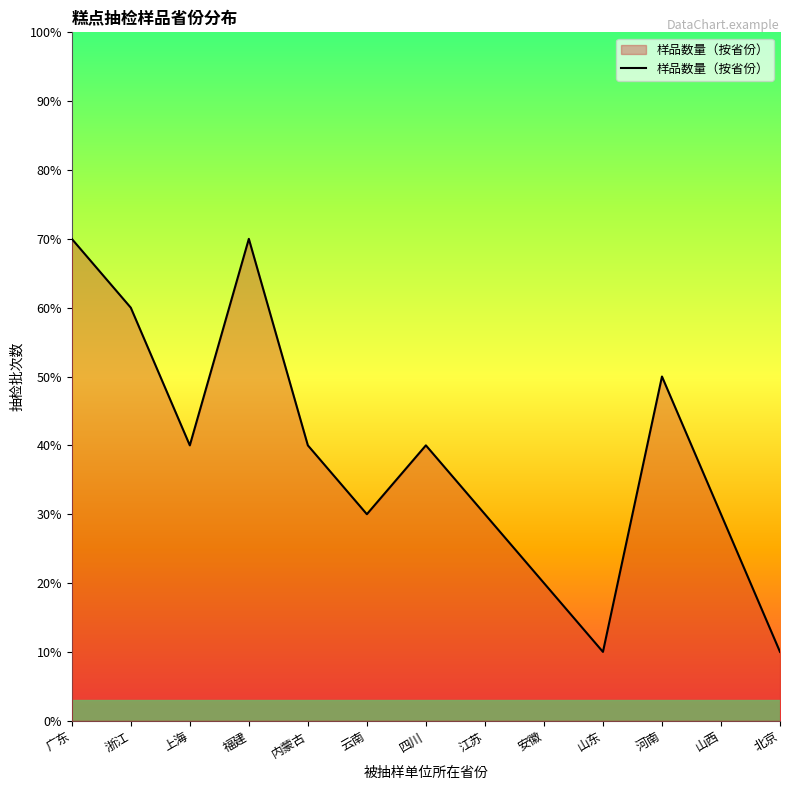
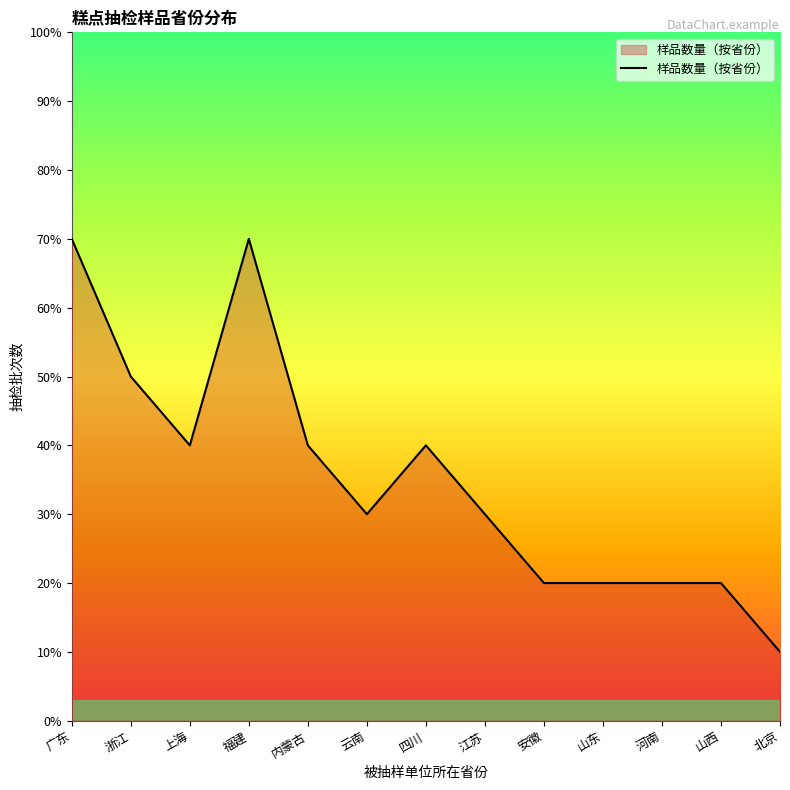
  {
    "广东": "70%",
-   "浙江": "60%",
+   "浙江": "50%",
    "上海": "40%",
    "福建": "70%",
    "内蒙古": "40%",
    "云南": "30%",
    "四川": "40%",
    "江苏": "30%",
    "安徽": "20%",
-   "山东": "10%",
-   "河南": "50%",
-   "山西": "30%",
+   "山东": "20%",
+   "河南": "20%",
+   "山西": "20%",
    "北京": "10%"
  }
